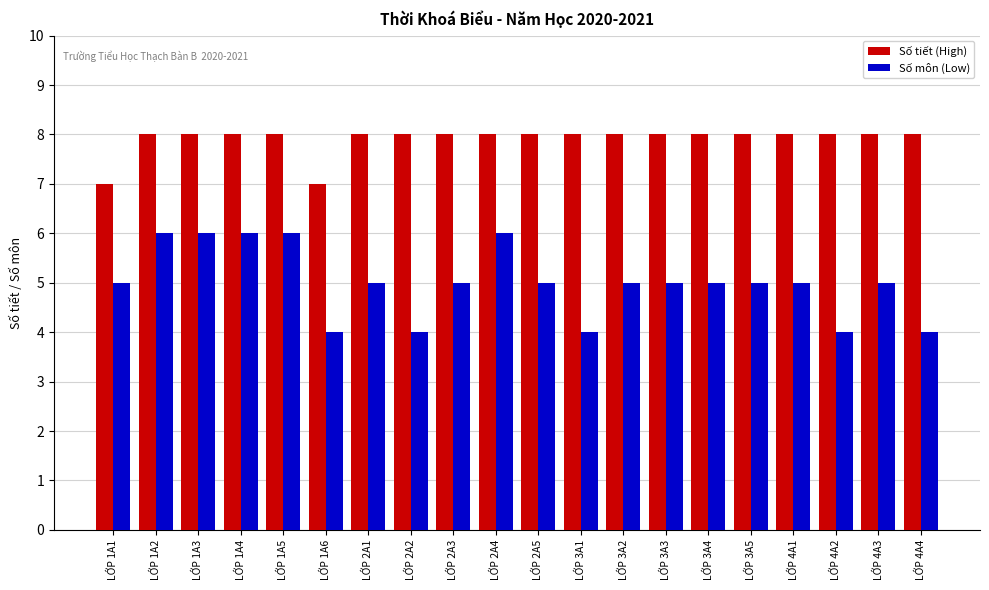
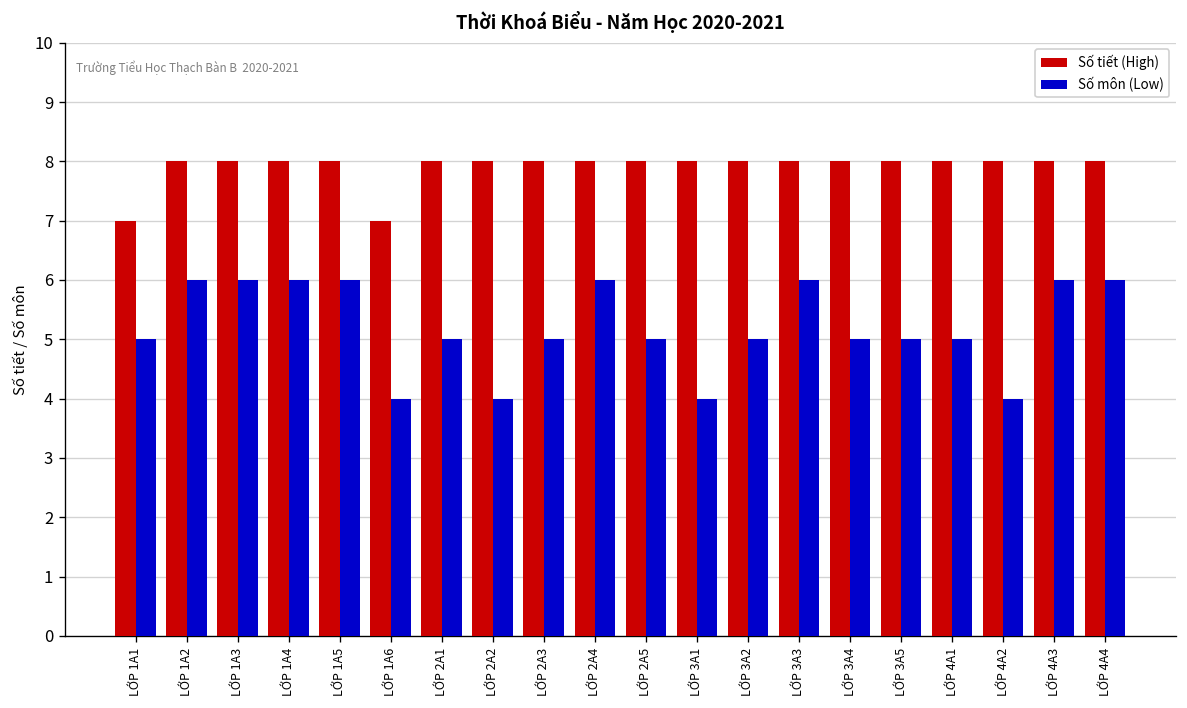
  {
    "Số tiết (High)": {
      "LỚP 1A1": 7,
      "LỚP 1A2": 8,
      "LỚP 1A3": 8,
      "LỚP 1A4": 8,
      "LỚP 1A5": 8,
      "LỚP 1A6": 7,
      "LỚP 2A1": 8,
      "LỚP 2A2": 8,
      "LỚP 2A3": 8,
      "LỚP 2A4": 8,
      "LỚP 2A5": 8,
      "LỚP 3A1": 8,
      "LỚP 3A2": 8,
      "LỚP 3A3": 8,
      "LỚP 3A4": 8,
      "LỚP 3A5": 8,
      "LỚP 4A1": 8,
      "LỚP 4A2": 8,
      "LỚP 4A3": 8,
      "LỚP 4A4": 8
    },
    "Số môn (Low)": {
      "LỚP 1A1": 5,
      "LỚP 1A2": 6,
      "LỚP 1A3": 6,
      "LỚP 1A4": 6,
      "LỚP 1A5": 6,
      "LỚP 1A6": 4,
      "LỚP 2A1": 5,
      "LỚP 2A2": 4,
      "LỚP 2A3": 5,
      "LỚP 2A4": 6,
      "LỚP 2A5": 5,
      "LỚP 3A1": 4,
      "LỚP 3A2": 5,
-     "LỚP 3A3": 5,
+     "LỚP 3A3": 6,
      "LỚP 3A4": 5,
      "LỚP 3A5": 5,
      "LỚP 4A1": 5,
      "LỚP 4A2": 4,
-     "LỚP 4A3": 5,
-     "LỚP 4A4": 4
+     "LỚP 4A3": 6,
+     "LỚP 4A4": 6
    }
  }
